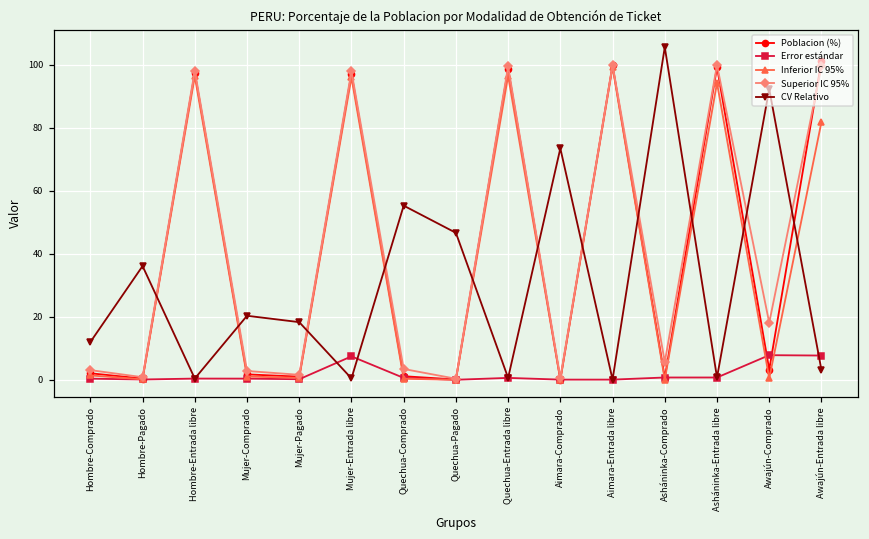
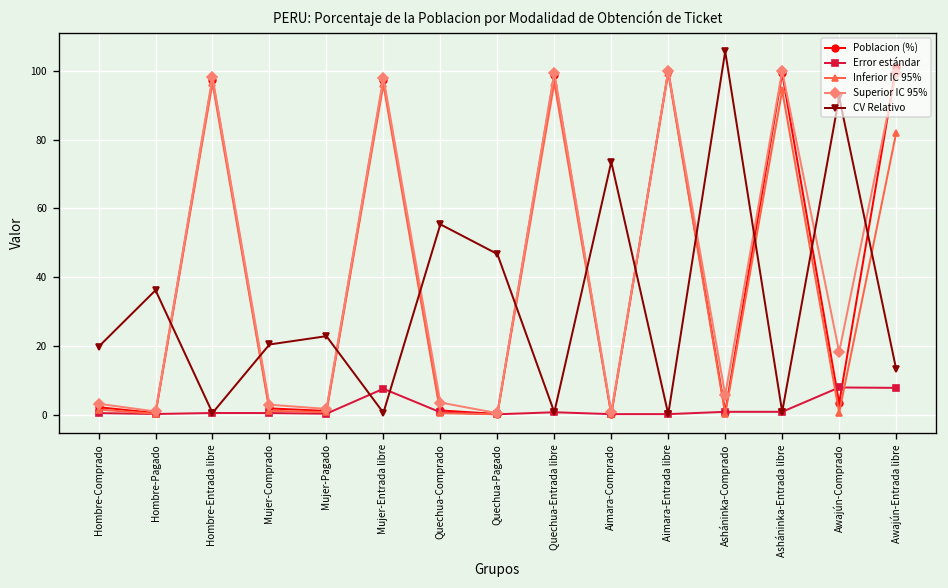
  {
    "Poblacion (%)": {
      "Awajún-Comprado": 3
    },
    "Error estándar": {
      "Hombre-Comprado": 0,
      "Mujer-Entrada libre": 7,
      "Awajún-Comprado": 8,
      "Awajún-Entrada libre": 8
    },
    "CV Relativo": {
-     "Hombre-Comprado": 12,
+     "Hombre-Comprado": 20,
      "Hombre-Pagado": 36,
      "Mujer-Comprado": 20,
-     "Mujer-Pagado": 18,
+     "Mujer-Pagado": 23,
      "Mujer-Entrada libre": 1,
      "Quechua-Comprado": 55,
      "Quechua-Pagado": 47,
      "Aimara-Comprado": 73,
      "Asháninka-Comprado": 106,
-     "Awajún-Entrada libre": 3
+     "Awajún-Entrada libre": 13
    }
  }
